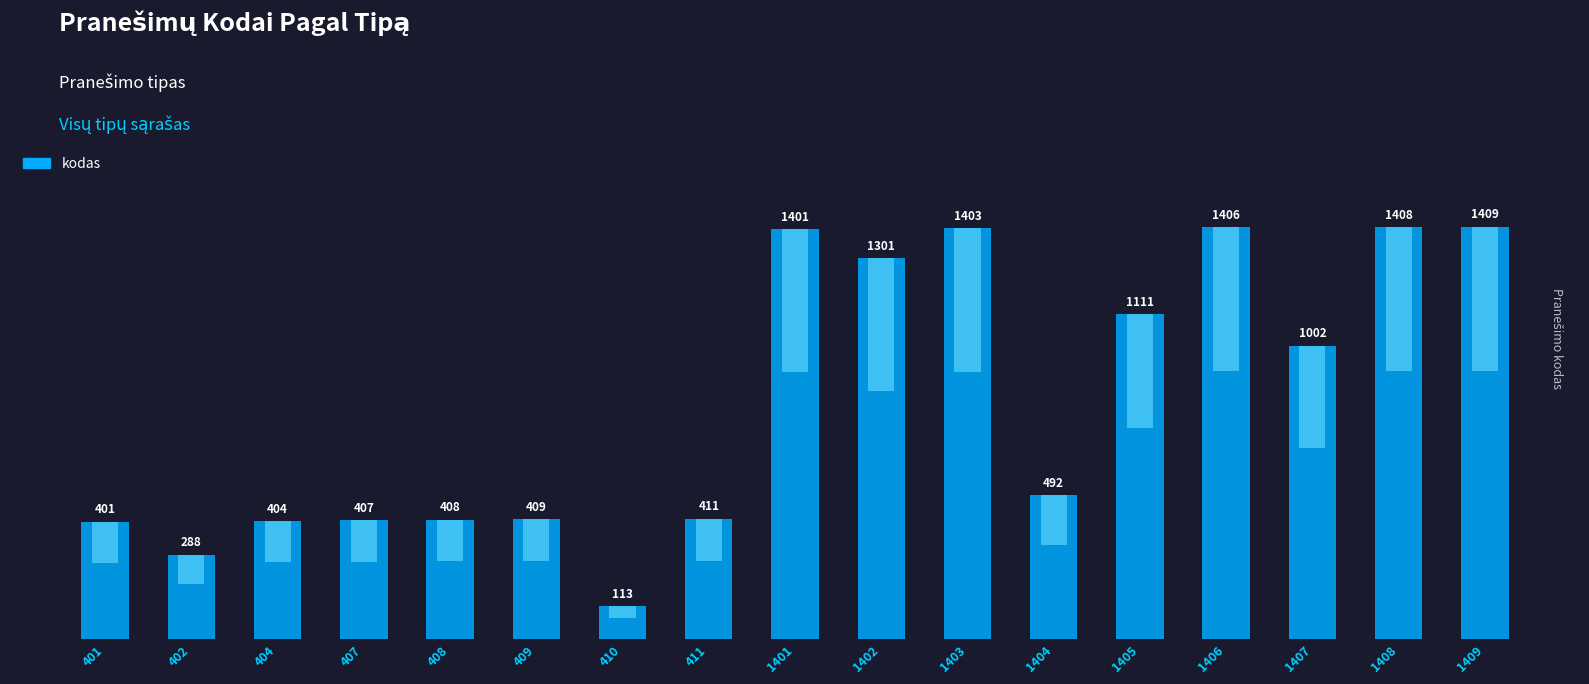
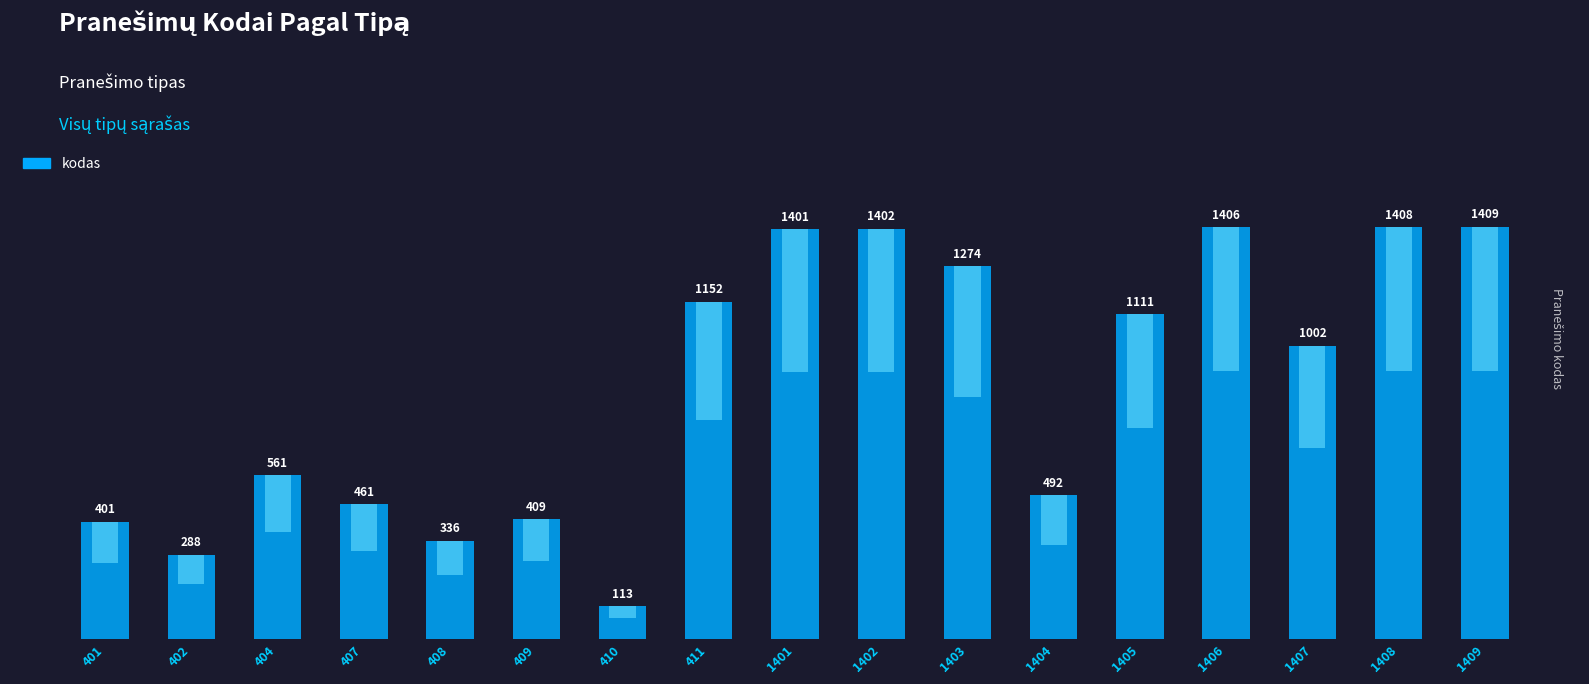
  {
    "kodas": {
      "401": 401,
      "402": 288,
-     "404": 404,
-     "407": 407,
-     "408": 408,
+     "404": 561,
+     "407": 461,
+     "408": 336,
      "409": 409,
      "410": 113,
-     "411": 411,
+     "411": 1152,
      "1401": 1401,
-     "1402": 1301,
-     "1403": 1403,
+     "1402": 1402,
+     "1403": 1274,
      "1404": 492,
      "1405": 1111,
      "1406": 1406,
      "1407": 1002,
      "1408": 1408,
      "1409": 1409
    }
  }
